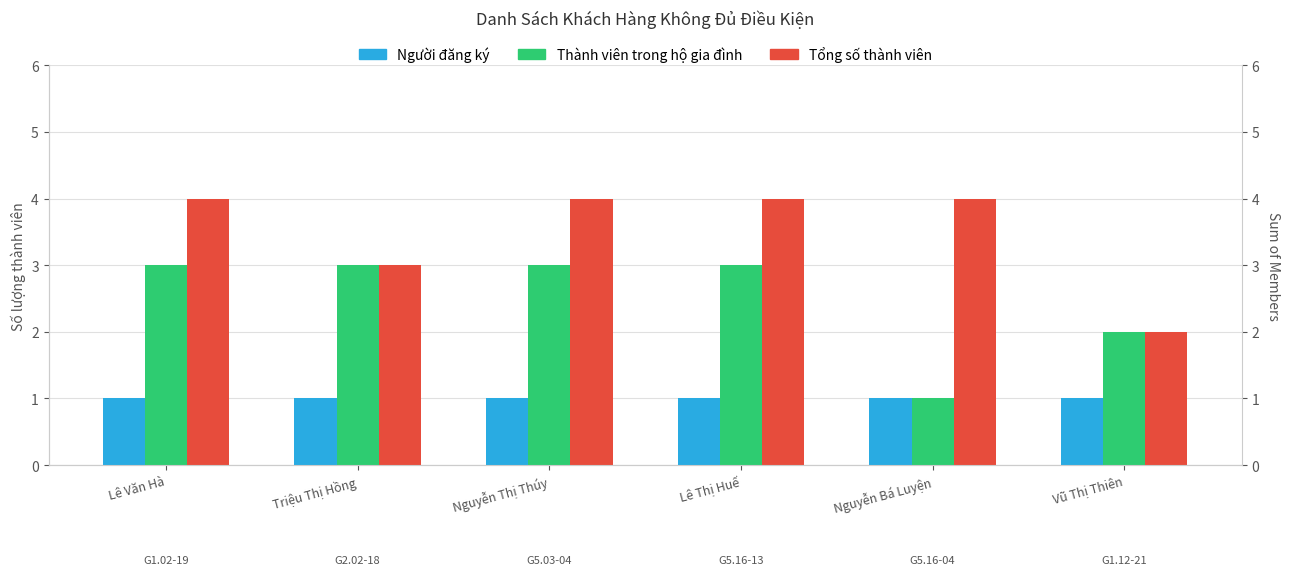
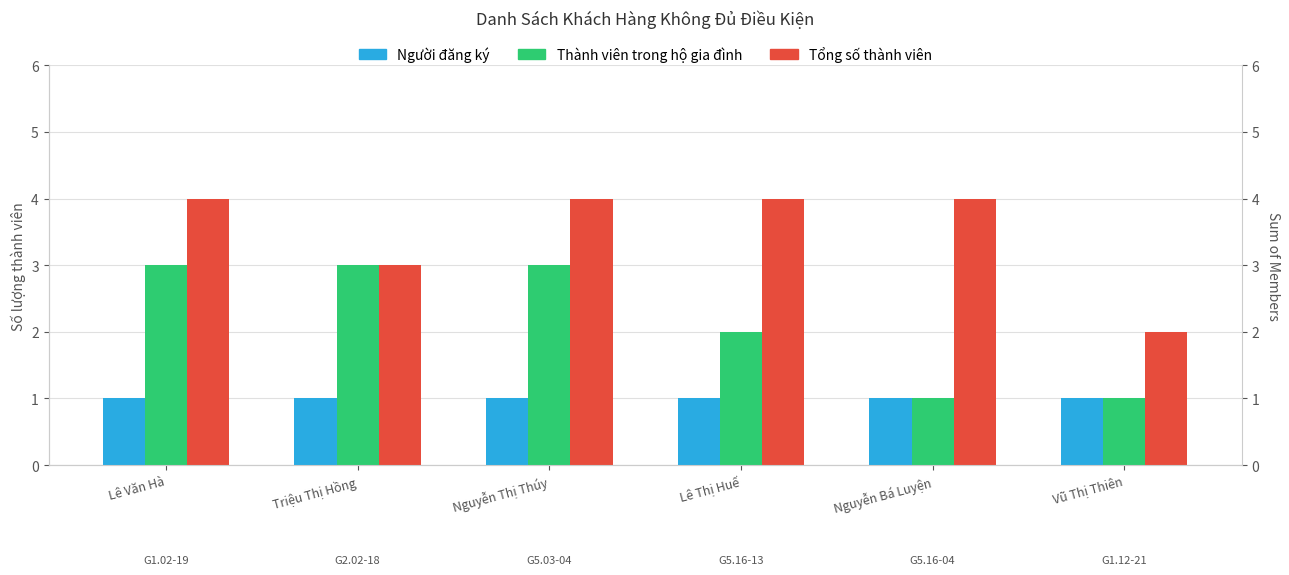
  {
    "Người đăng ký": {
      "Lê Văn Hà": 1,
      "Triệu Thị Hồng": 1,
      "Nguyễn Thị Thúy": 1,
      "Lê Thị Huế": 1,
      "Nguyễn Bá Luyện": 1,
      "Vũ Thị Thiên": 1
    },
    "Thành viên trong hộ gia đình": {
      "Lê Văn Hà": 3,
      "Triệu Thị Hồng": 3,
      "Nguyễn Thị Thúy": 3,
-     "Lê Thị Huế": 3,
+     "Lê Thị Huế": 2,
      "Nguyễn Bá Luyện": 1,
-     "Vũ Thị Thiên": 2
+     "Vũ Thị Thiên": 1
    },
    "Tổng số thành viên": {
      "Lê Văn Hà": 4,
      "Triệu Thị Hồng": 3,
      "Nguyễn Thị Thúy": 4,
      "Lê Thị Huế": 4,
      "Nguyễn Bá Luyện": 4,
      "Vũ Thị Thiên": 2
    }
  }
